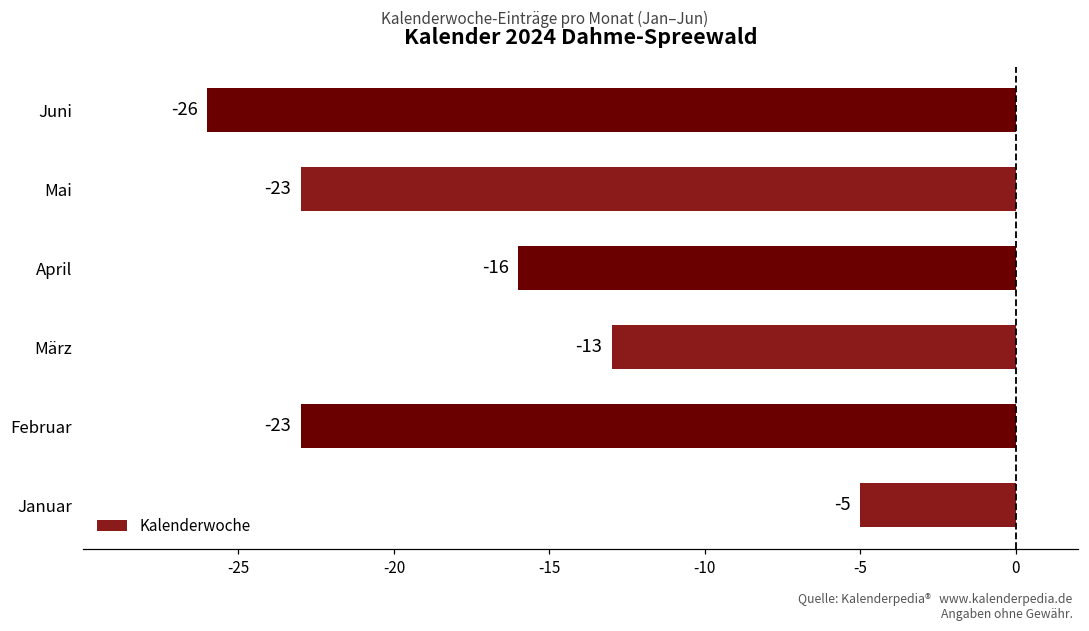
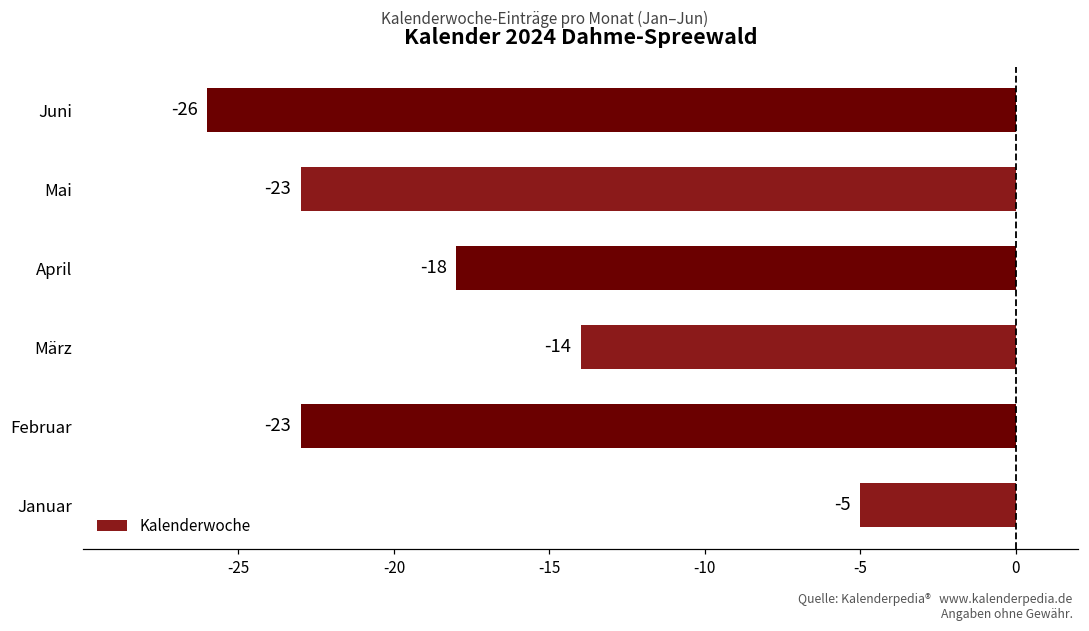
  {
    "Juni": -26,
    "Mai": -23,
-   "April": -16,
-   "März": -13,
+   "April": -18,
+   "März": -14,
    "Februar": -23,
    "Januar": -5
  }
